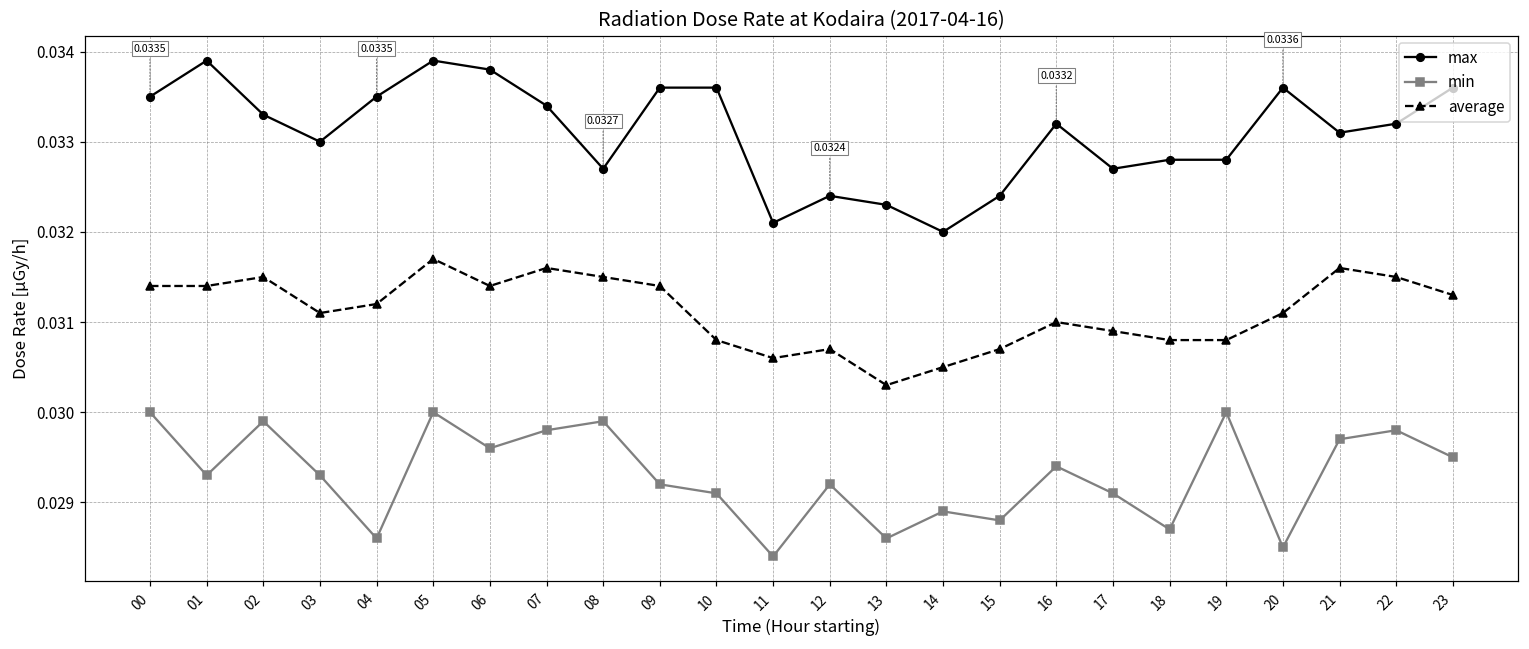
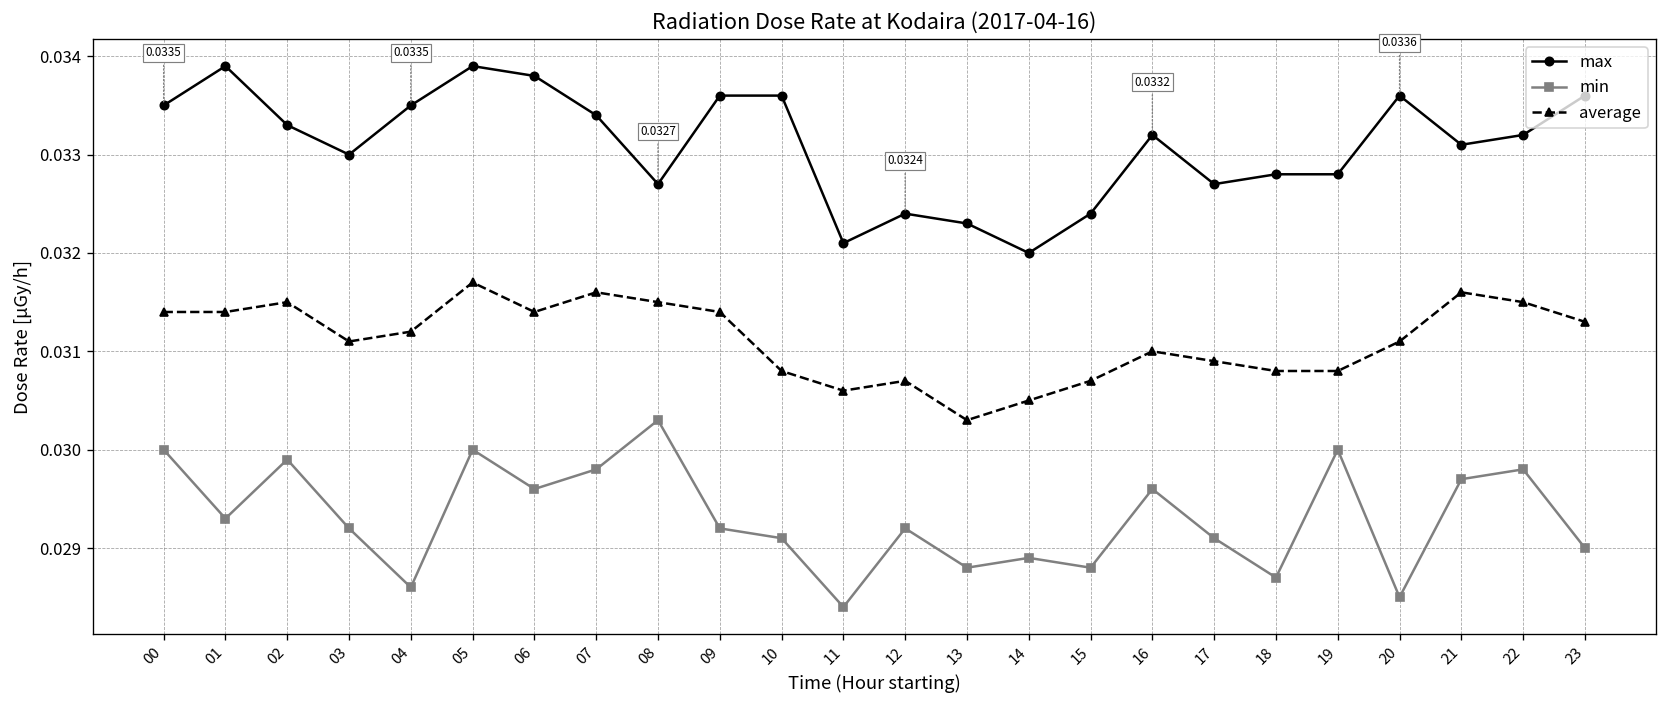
  {
    "min": {
      "00": 0.0300,
      "01": 0.0293,
      "02": 0.0299,
-     "03": 0.0293,
+     "03": 0.0292,
      "04": 0.0286,
      "05": 0.0300,
      "06": 0.0296,
      "07": 0.0298,
-     "08": 0.0299,
+     "08": 0.0303,
      "09": 0.0292,
      "10": 0.0291,
      "11": 0.0284,
      "12": 0.0292,
-     "13": 0.0286,
+     "13": 0.0288,
      "14": 0.0289,
      "15": 0.0288,
-     "16": 0.0294,
+     "16": 0.0296,
      "17": 0.0291,
      "18": 0.0287,
      "19": 0.0300,
      "20": 0.0285,
      "21": 0.0297,
      "22": 0.0298,
-     "23": 0.0295
+     "23": 0.0290
    }
  }
